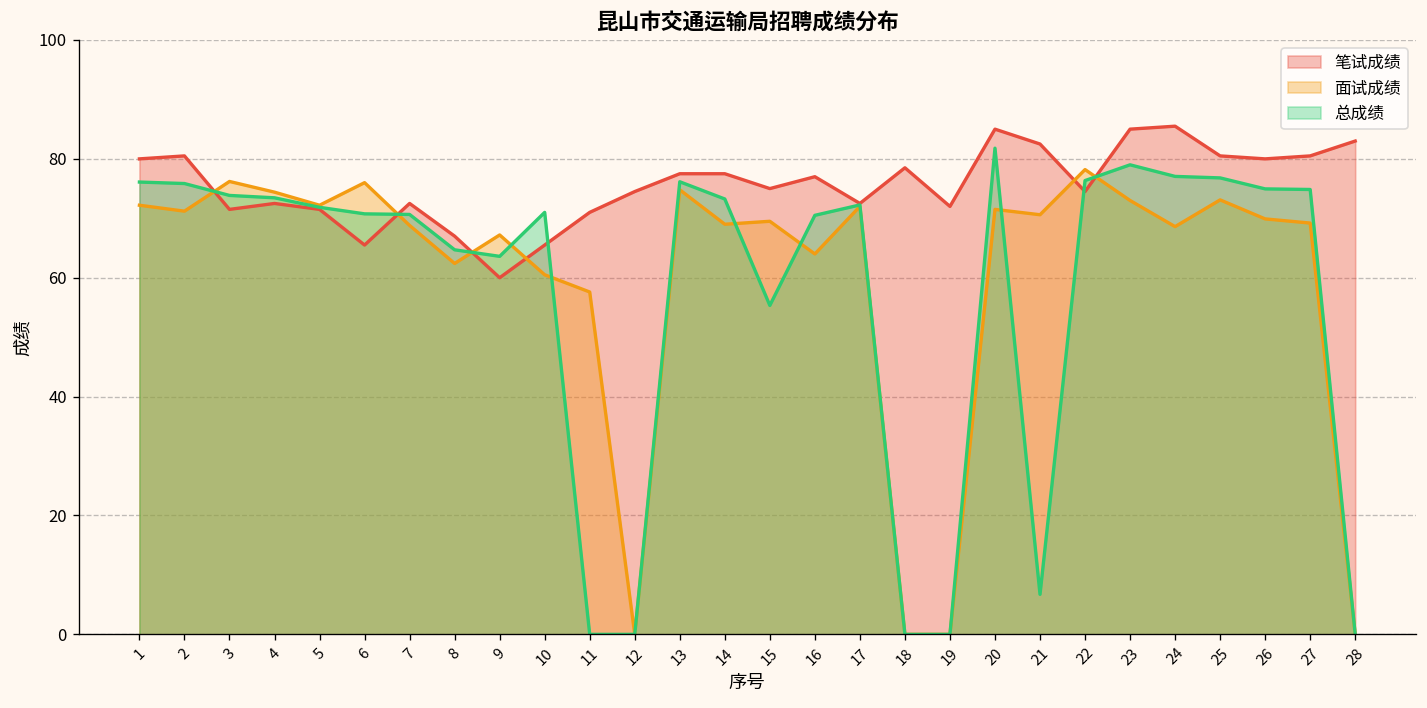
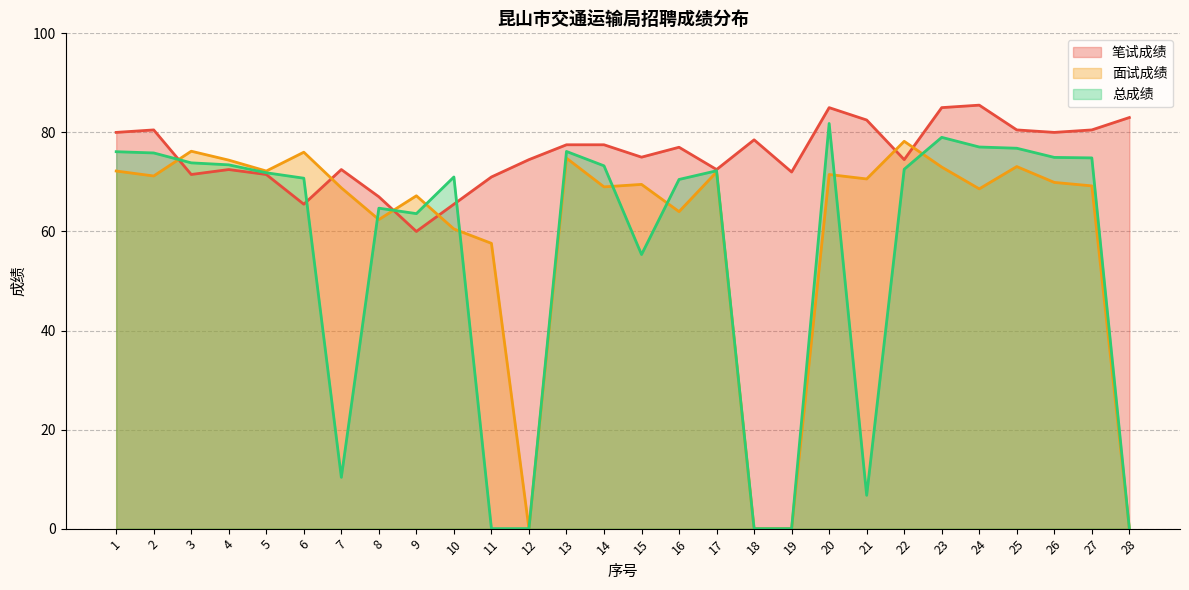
  {
    "总成绩": {
      "1": 76,
      "2": 76,
      "3": 74,
      "4": 73,
      "6": 71,
-     "7": 71,
+     "7": 10,
      "8": 65,
      "9": 64,
      "10": 71,
      "11": 0,
      "13": 76,
      "14": 73,
      "15": 55,
      "16": 71,
      "20": 82,
      "21": 7,
-     "22": 76,
+     "22": 73,
      "23": 79,
      "24": 77,
      "25": 77,
      "26": 75,
      "27": 75
    }
  }
